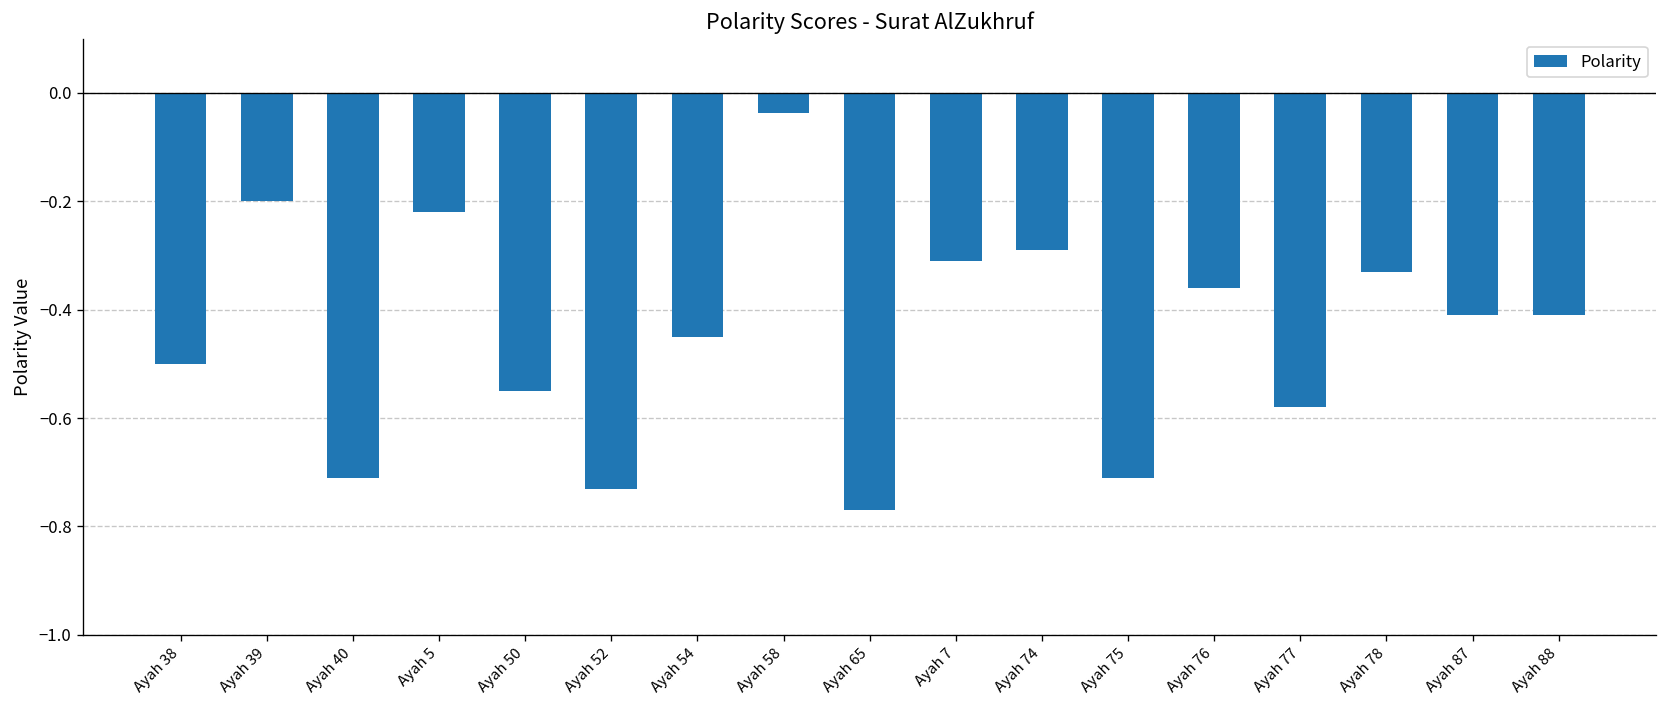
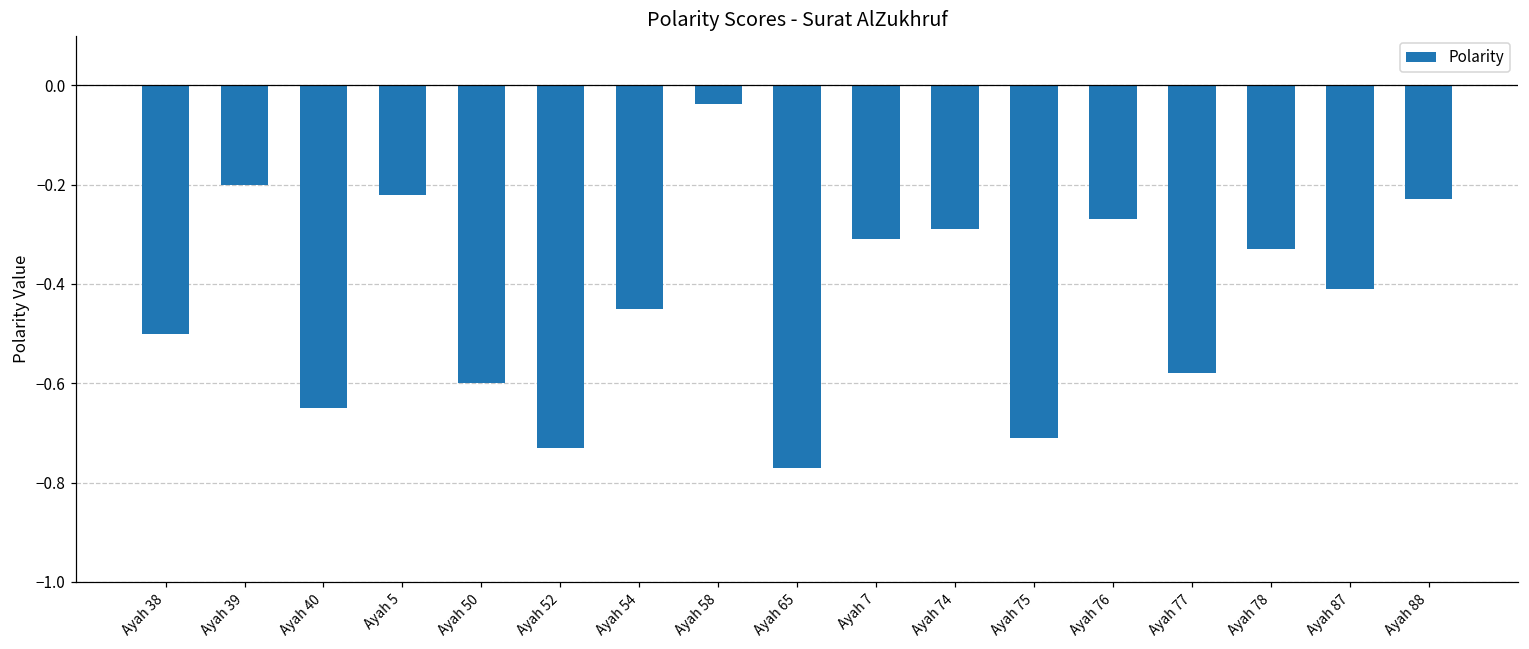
  {
    "Ayah 38": -0.50,
    "Ayah 39": -0.20,
-   "Ayah 40": -0.71,
+   "Ayah 40": -0.65,
    "Ayah 5": -0.22,
-   "Ayah 50": -0.55,
+   "Ayah 50": -0.60,
    "Ayah 52": -0.73,
    "Ayah 54": -0.45,
    "Ayah 58": -0.04,
    "Ayah 65": -0.77,
    "Ayah 7": -0.31,
    "Ayah 74": -0.29,
    "Ayah 75": -0.71,
-   "Ayah 76": -0.36,
+   "Ayah 76": -0.27,
    "Ayah 77": -0.58,
    "Ayah 78": -0.33,
    "Ayah 87": -0.41,
-   "Ayah 88": -0.41
+   "Ayah 88": -0.23
  }
